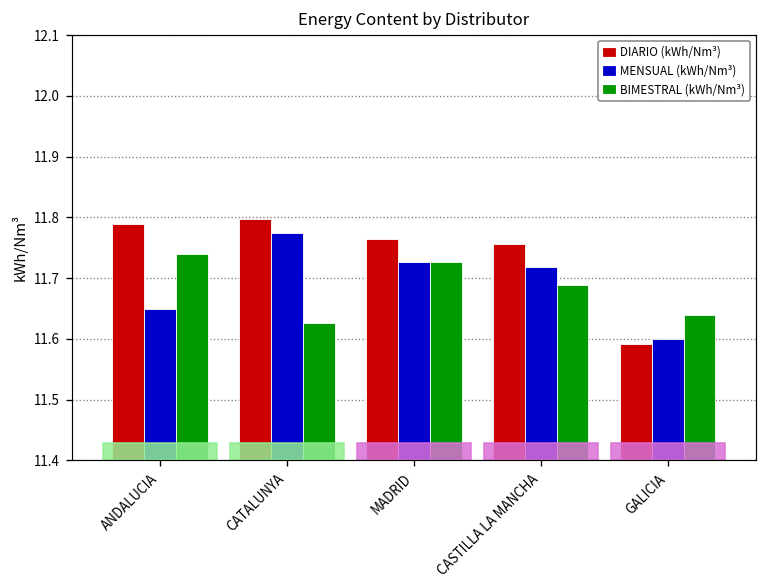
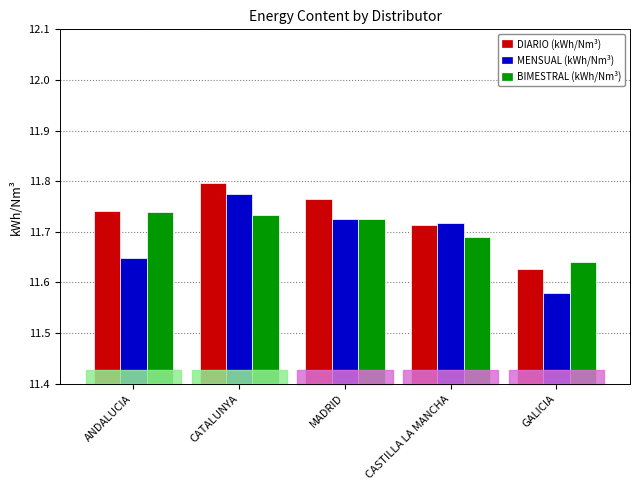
  {
    "DIARIO (kWh/Nm³)": {
-     "ANDALUCIA": 11.79,
+     "ANDALUCIA": 11.74,
      "CATALUNYA": 11.80,
      "MADRID": 11.77,
-     "CASTILLA LA MANCHA": 11.76,
-     "GALICIA": 11.59
+     "CASTILLA LA MANCHA": 11.71,
+     "GALICIA": 11.63
    },
    "MENSUAL (kWh/Nm³)": {
      "ANDALUCIA": 11.65,
      "CATALUNYA": 11.77,
      "MADRID": 11.73,
      "CASTILLA LA MANCHA": 11.72,
-     "GALICIA": 11.60
+     "GALICIA": 11.58
    },
    "BIMESTRAL (kWh/Nm³)": {
      "ANDALUCIA": 11.74,
-     "CATALUNYA": 11.63,
+     "CATALUNYA": 11.73,
      "MADRID": 11.73,
      "CASTILLA LA MANCHA": 11.69,
      "GALICIA": 11.64
    }
  }
